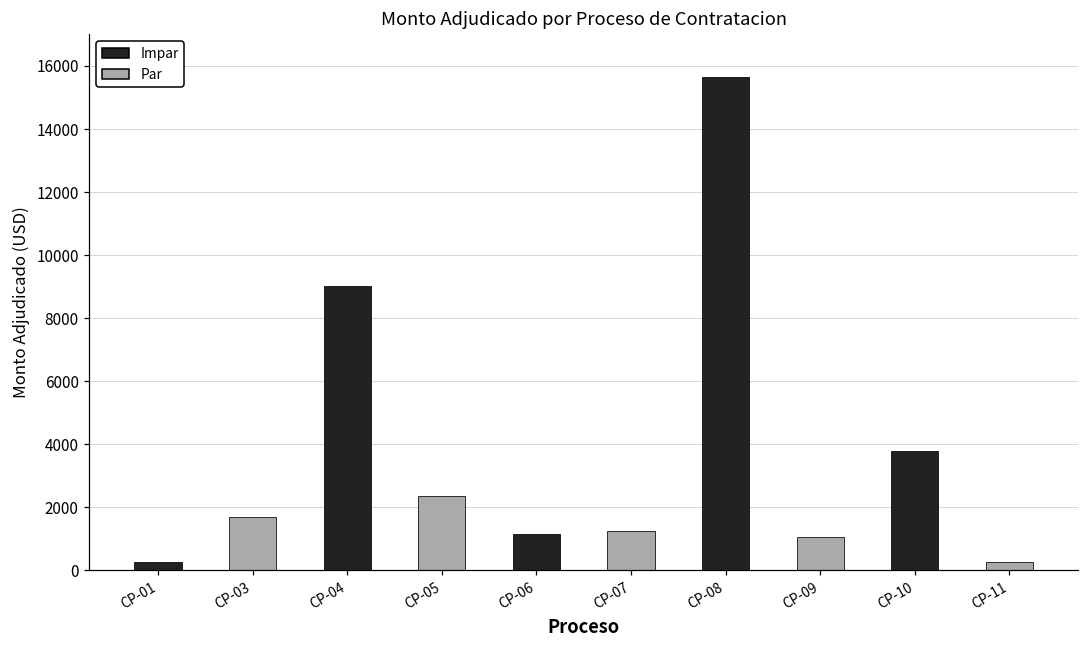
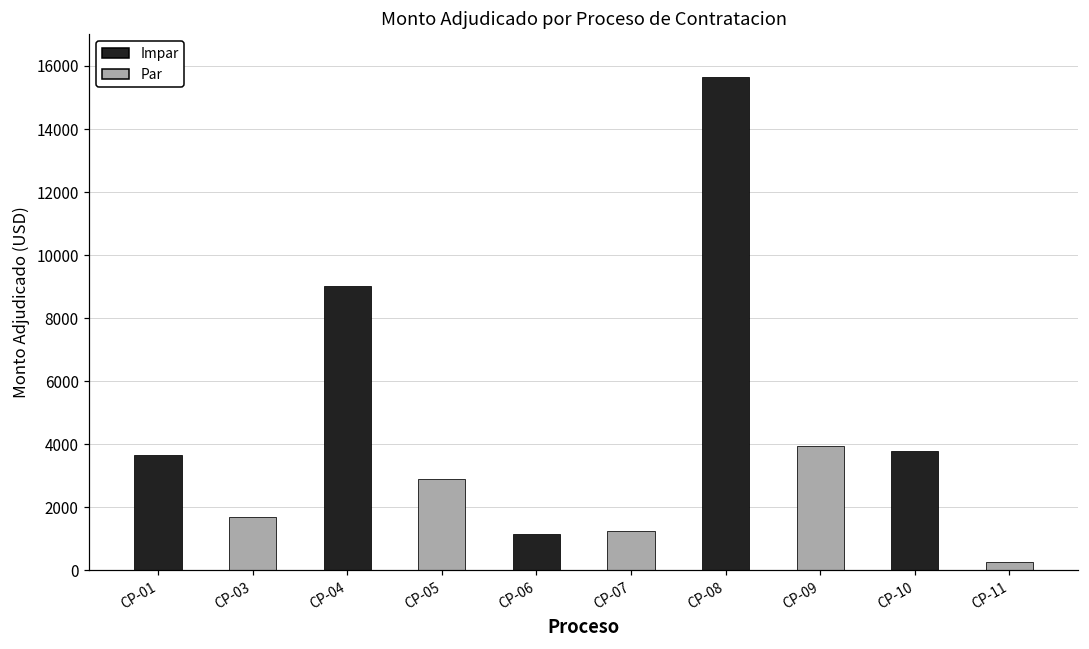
  {
-   "CP-01": 300,
+   "CP-01": 3600,
    "CP-03": 1700,
    "CP-04": 9000,
-   "CP-05": 2300,
+   "CP-05": 2900,
    "CP-06": 1200,
    "CP-07": 1200,
    "CP-08": 15700,
-   "CP-09": 1100,
+   "CP-09": 3900,
    "CP-10": 3800,
    "CP-11": 300
  }
